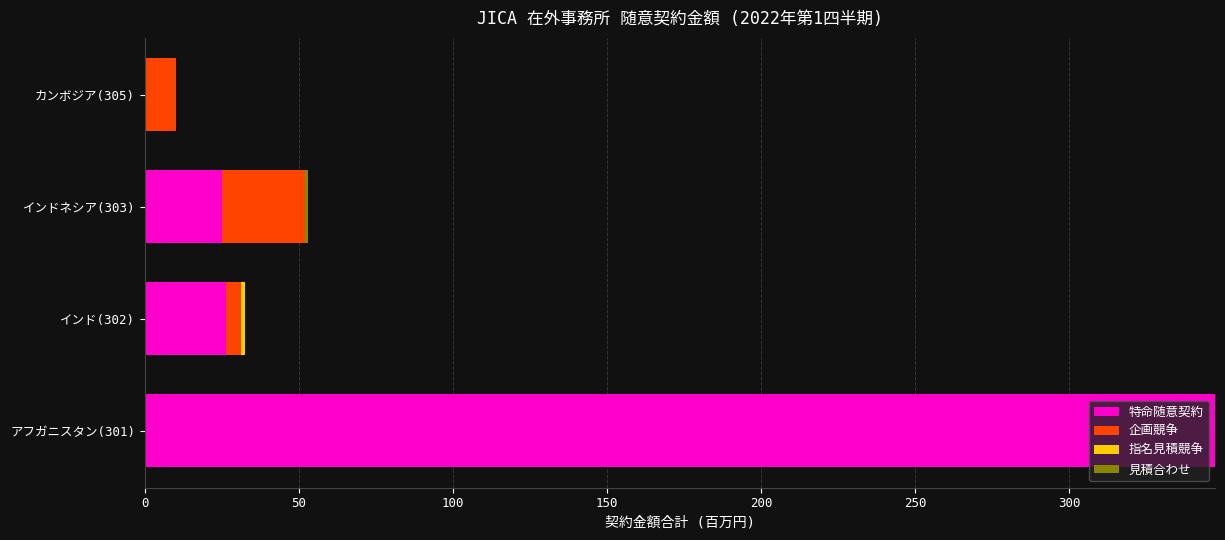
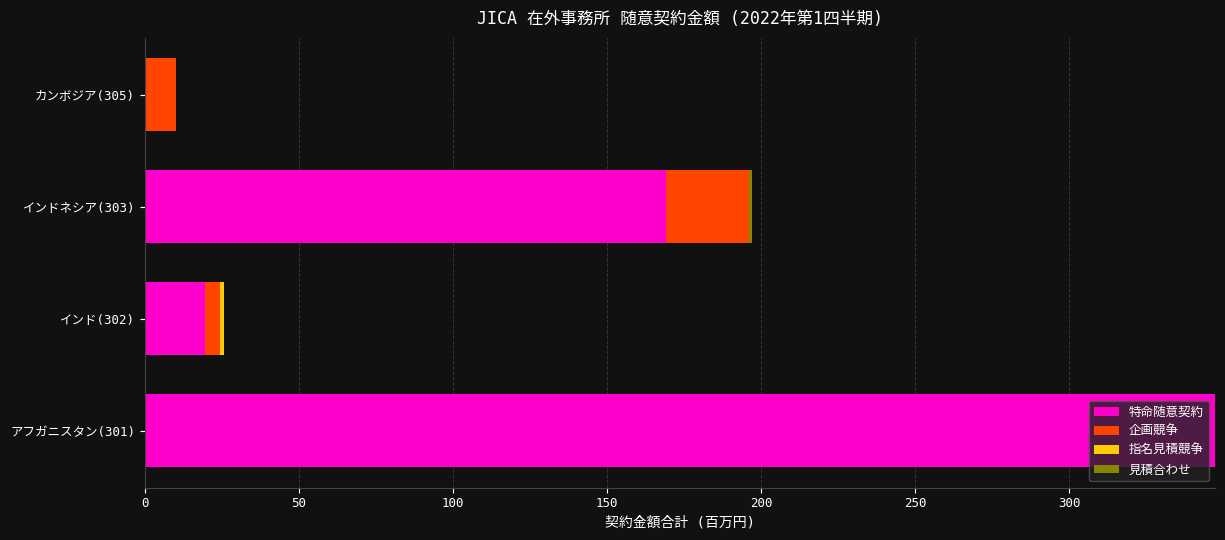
  {
    "特命随意契約": {
      "カンボジア(305)": 0,
-     "インドネシア(303)": 25,
-     "インド(302)": 27,
+     "インドネシア(303)": 169,
+     "インド(302)": 20,
      "アフガニスタン(301)": 347
    },
    "企画競争": {
      "カンボジア(305)": 10,
      "インドネシア(303)": 27,
      "インド(302)": 5,
      "アフガニスタン(301)": 0
    },
    "指名見積競争": {
      "カンボジア(305)": 0,
      "インドネシア(303)": 0,
      "インド(302)": 1,
      "アフガニスタン(301)": 0
    },
    "見積合わせ": {
      "カンボジア(305)": 0,
      "インドネシア(303)": 1,
      "インド(302)": 0,
      "アフガニスタン(301)": 0
    }
  }
